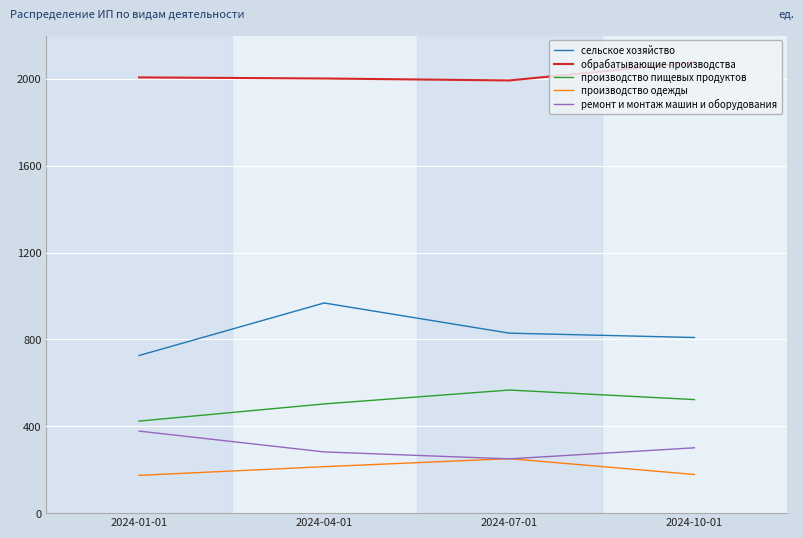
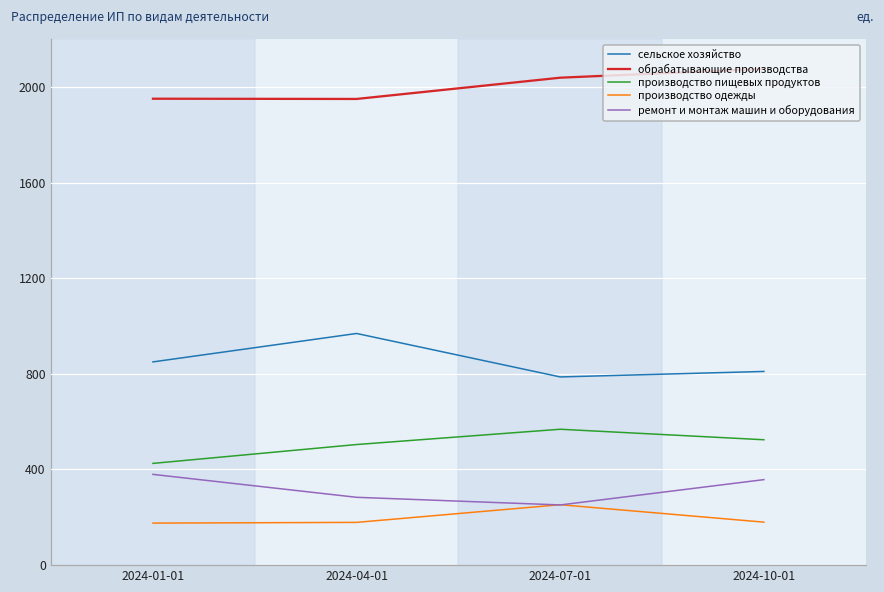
  {
    "сельское хозяйство": {
-     "2024-01-01": 730,
+     "2024-01-01": 850,
      "2024-04-01": 970,
-     "2024-07-01": 830,
+     "2024-07-01": 790,
      "2024-10-01": 810
    },
    "обрабатывающие производства": {
-     "2024-01-01": 2010,
-     "2024-04-01": 2000,
-     "2024-07-01": 1990
+     "2024-01-01": 1950,
+     "2024-04-01": 1950,
+     "2024-07-01": 2040
    },
    "производство пищевых продуктов": {
      "2024-01-01": 420,
      "2024-04-01": 500,
      "2024-07-01": 570,
      "2024-10-01": 520
    },
    "производство одежды": {
      "2024-01-01": 170,
-     "2024-04-01": 210,
+     "2024-04-01": 180,
      "2024-10-01": 180
    },
    "ремонт и монтаж машин и оборудования": {
      "2024-01-01": 380,
      "2024-04-01": 280,
-     "2024-10-01": 300
+     "2024-10-01": 360
    }
  }
